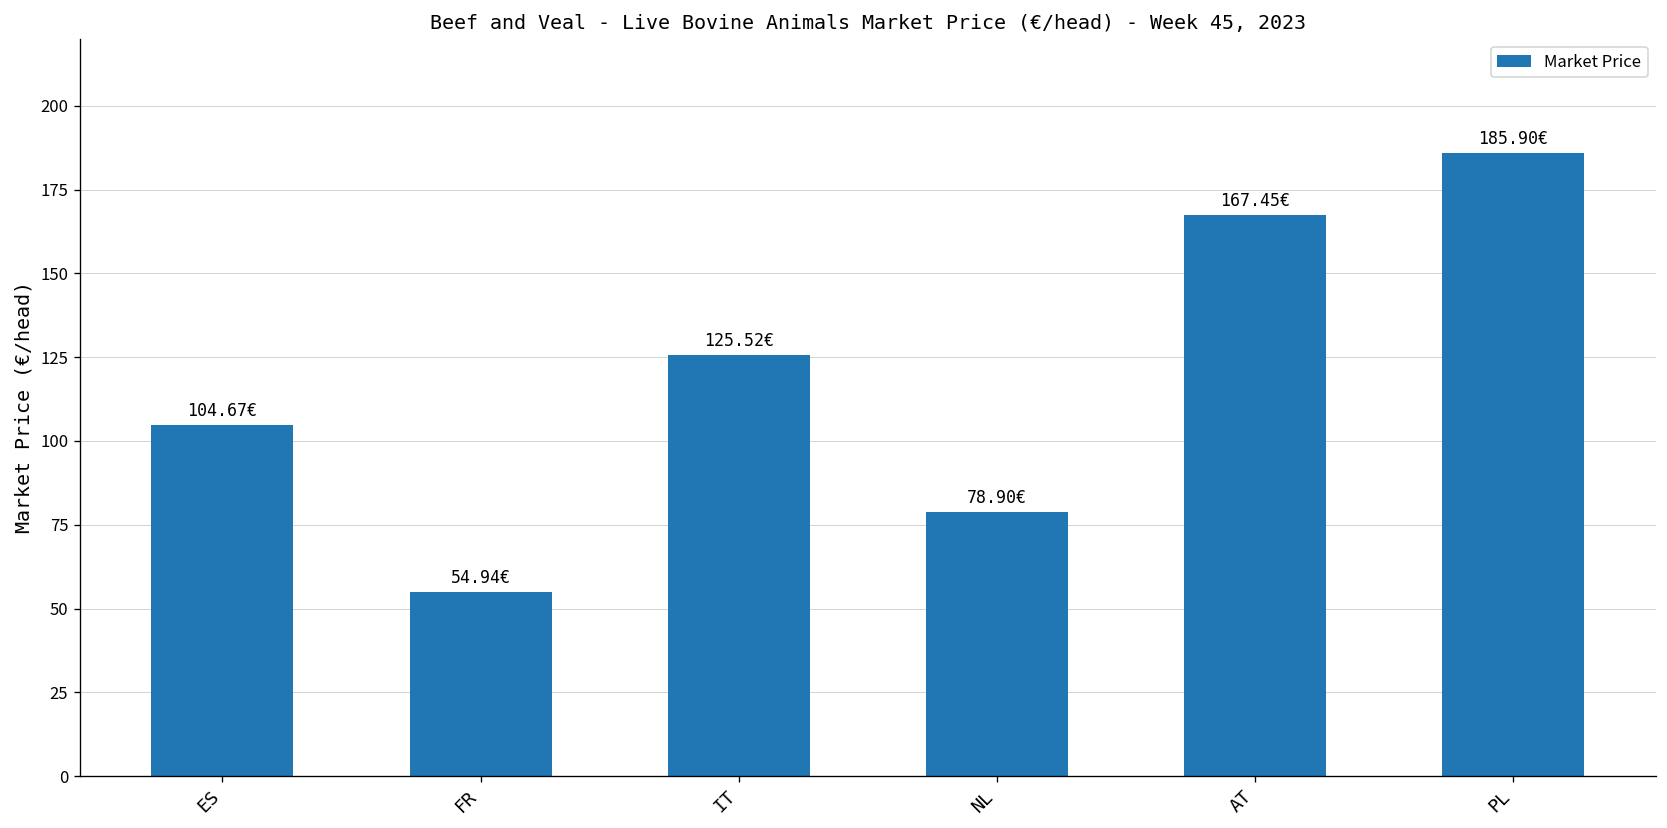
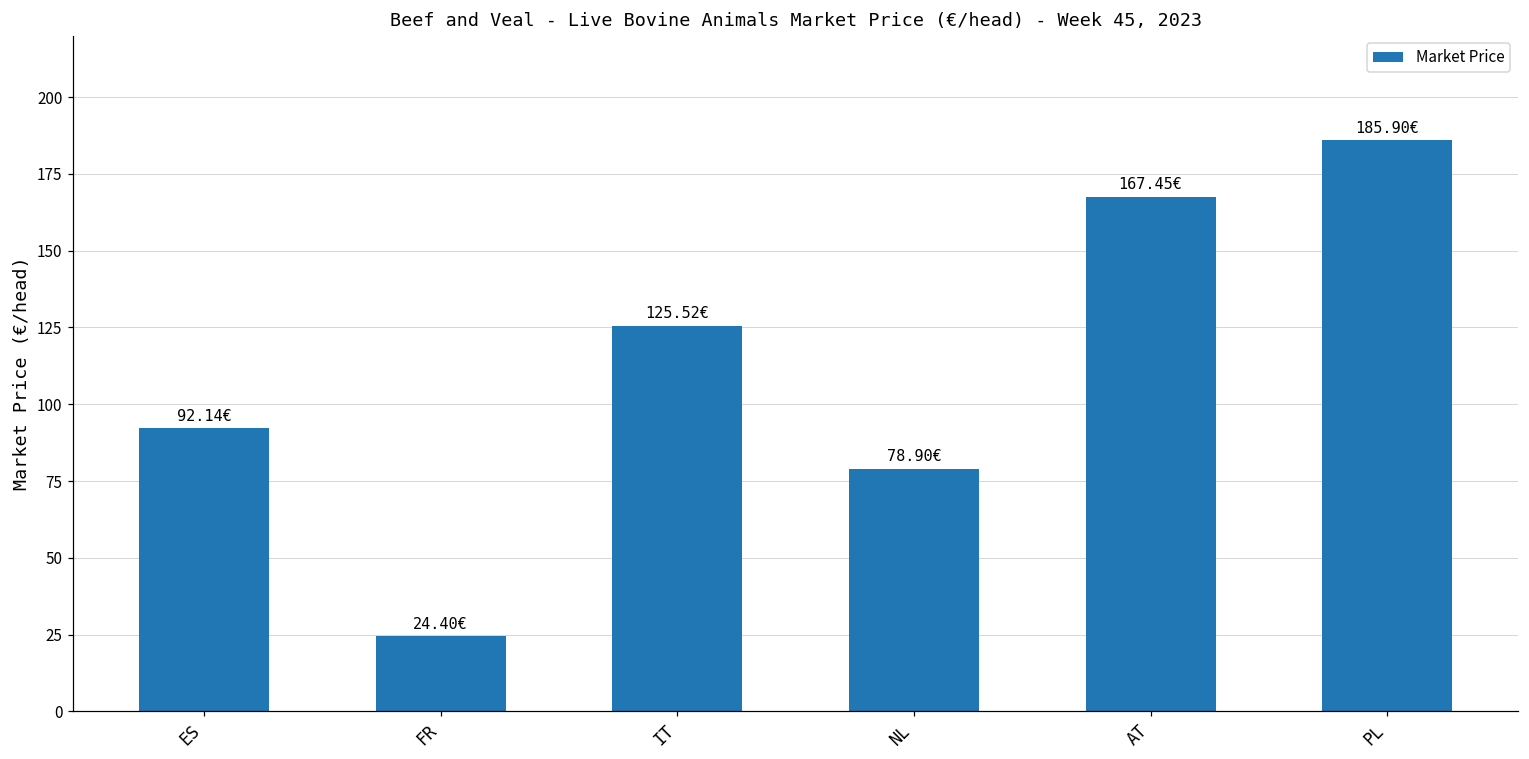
  {
-   "ES": "104.67€",
-   "FR": "54.94€",
+   "ES": "92.14€",
+   "FR": "24.40€",
    "IT": "125.52€",
    "NL": "78.90€",
    "AT": "167.45€",
    "PL": "185.90€"
  }
